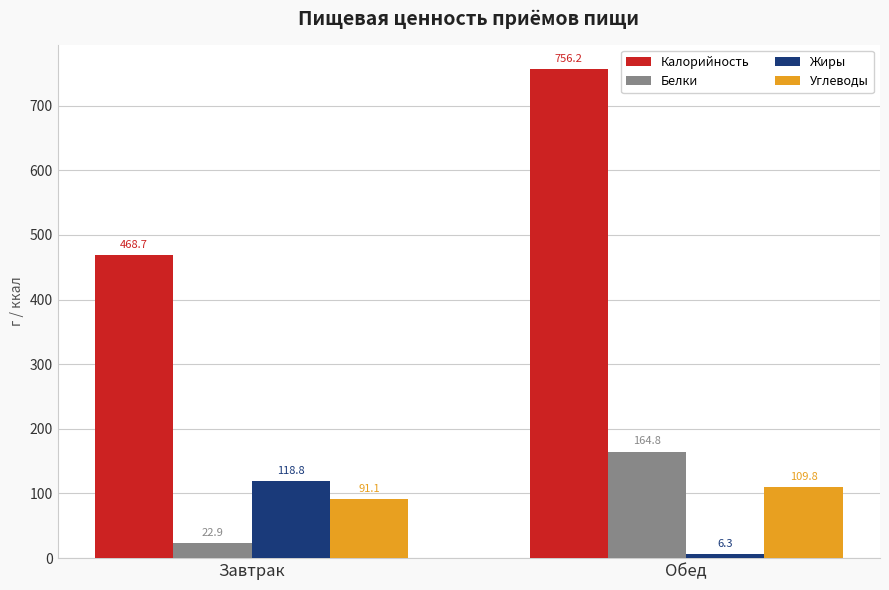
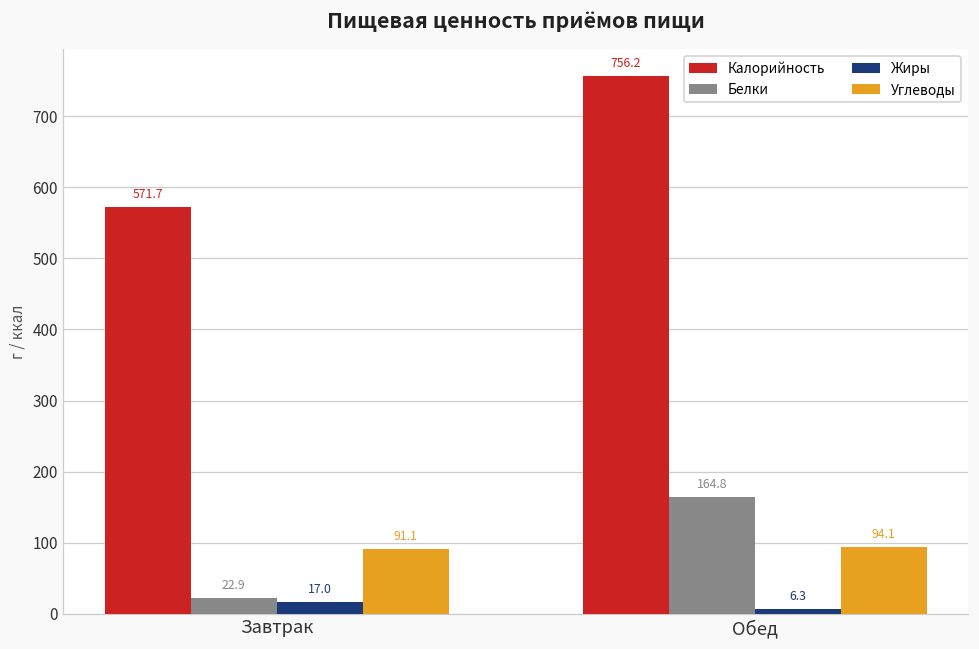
  {
    "Калорийность": {
-     "Завтрак": 468.7,
+     "Завтрак": 571.7,
      "Обед": 756.2
    },
    "Белки": {
      "Завтрак": 22.9,
      "Обед": 164.8
    },
    "Жиры": {
-     "Завтрак": 118.8,
+     "Завтрак": 17.0,
      "Обед": 6.3
    },
    "Углеводы": {
      "Завтрак": 91.1,
-     "Обед": 109.8
+     "Обед": 94.1
    }
  }
